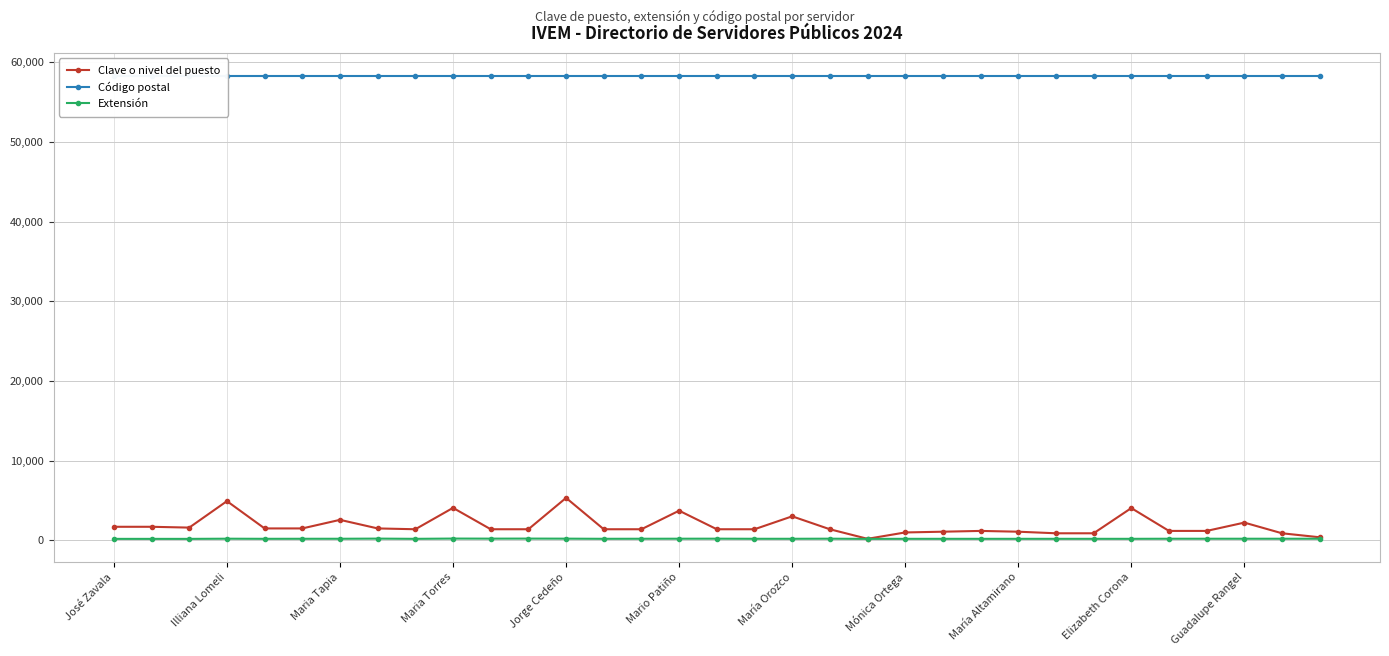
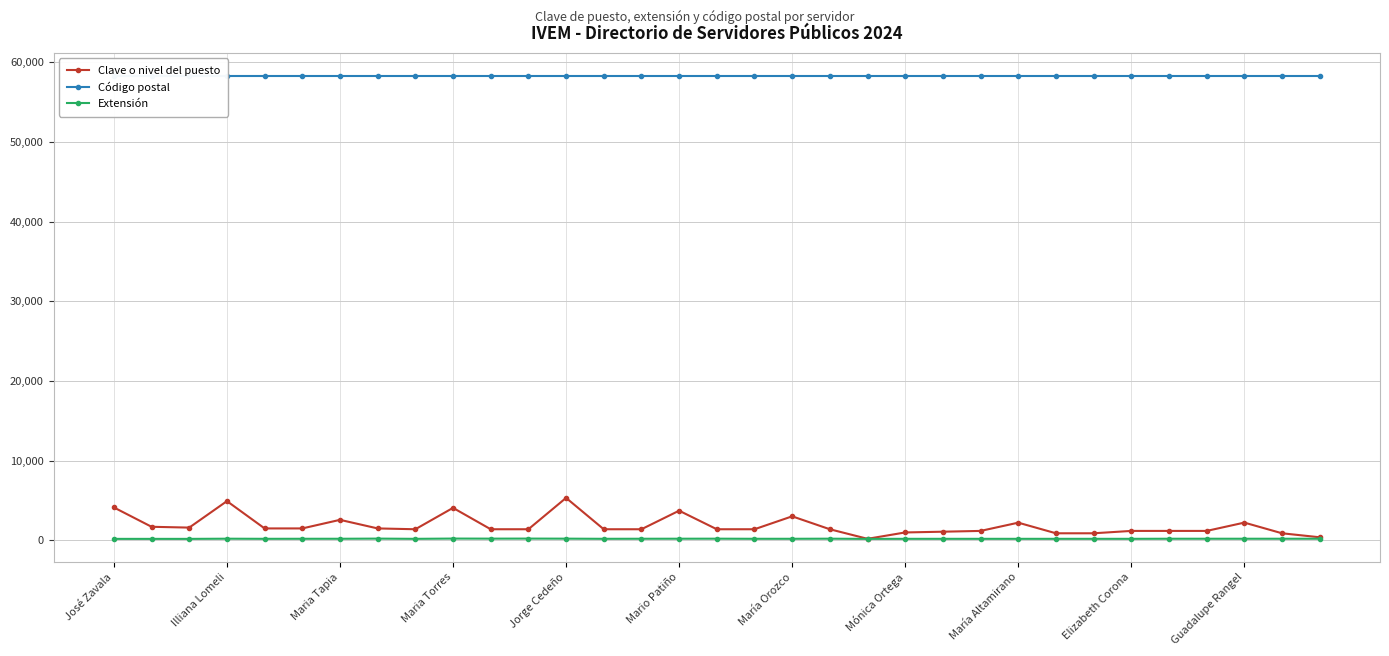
  {
    "Clave o nivel del puesto": {
-     "José Zavala": "2,000",
+     "José Zavala": "4,000",
      "Illiana Lomeli": "5,000",
      "Maria Tapia": "3,000",
      "Maria Torres": "4,000",
      "Jorge Cedeño": "5,000",
      "Mario Patiño": "4,000",
      "María Orozco": "3,000",
      "Mónica Ortega": "1,000",
-     "María Altamirano": "1,000",
-     "Elizabeth Corona": "4,000",
+     "María Altamirano": "2,000",
+     "Elizabeth Corona": "1,000",
      "Guadalupe Rangel": "2,000"
    },
    "Código postal": {
      "Maria Tapia": "58,000",
      "Maria Torres": "58,000",
      "Jorge Cedeño": "58,000",
      "Mario Patiño": "58,000",
      "María Orozco": "58,000",
      "Mónica Ortega": "58,000",
      "María Altamirano": "58,000",
      "Elizabeth Corona": "58,000",
      "Guadalupe Rangel": "58,000"
    },
    "Extensión": {
      "José Zavala": "0",
      "Illiana Lomeli": "0",
      "Maria Tapia": "0",
      "Maria Torres": "0",
      "Jorge Cedeño": "0",
      "Mario Patiño": "0",
      "María Orozco": "0",
      "Mónica Ortega": "0",
      "María Altamirano": "0",
      "Elizabeth Corona": "0",
      "Guadalupe Rangel": "0"
    }
  }
